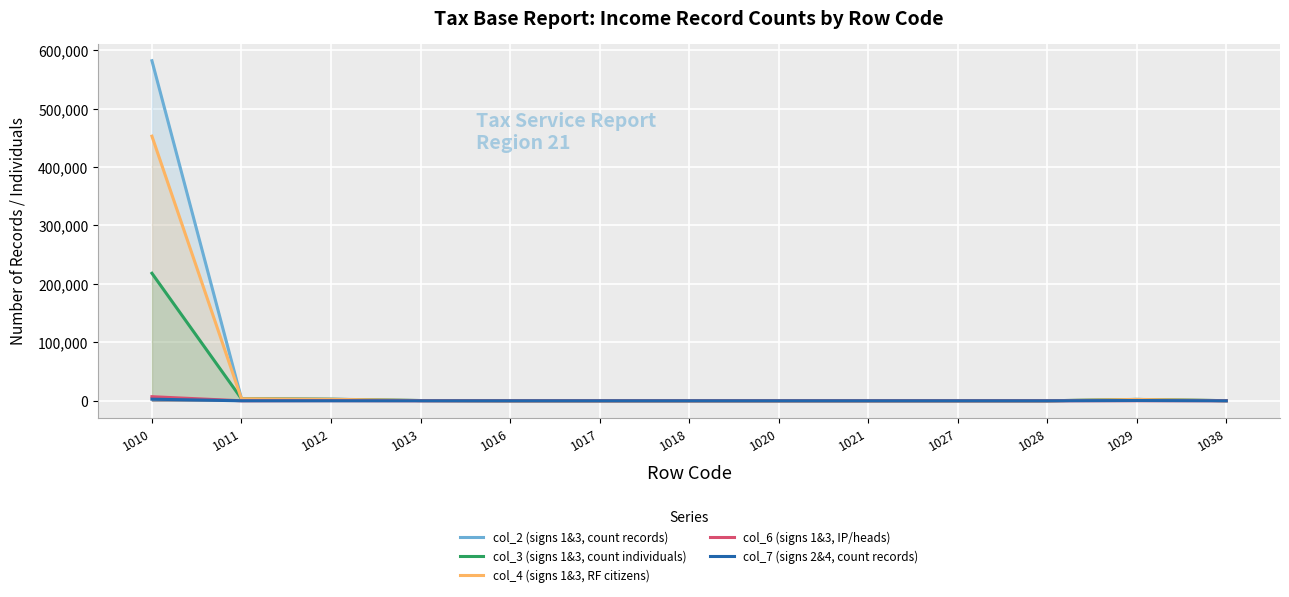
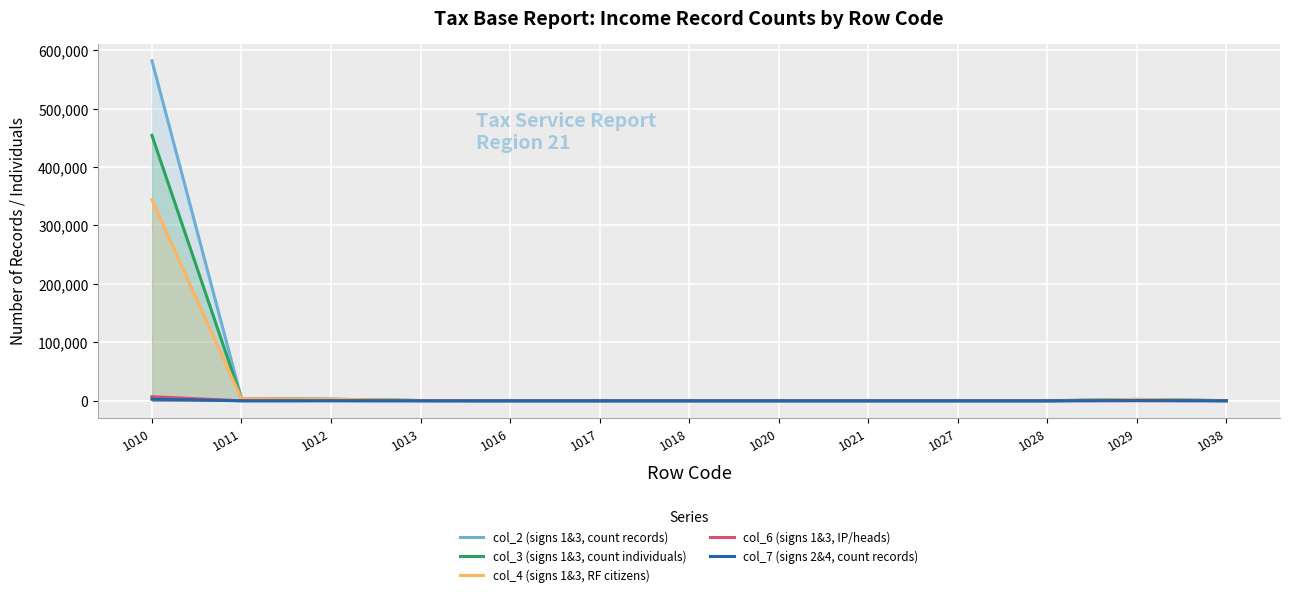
  {
    "col_2 (signs 1&3, count records)": {
      "1010": "580,000"
    },
    "col_3 (signs 1&3, count individuals)": {
-     "1010": "220,000"
+     "1010": "450,000"
    },
    "col_4 (signs 1&3, RF citizens)": {
-     "1010": "450,000"
+     "1010": "340,000"
    }
  }
